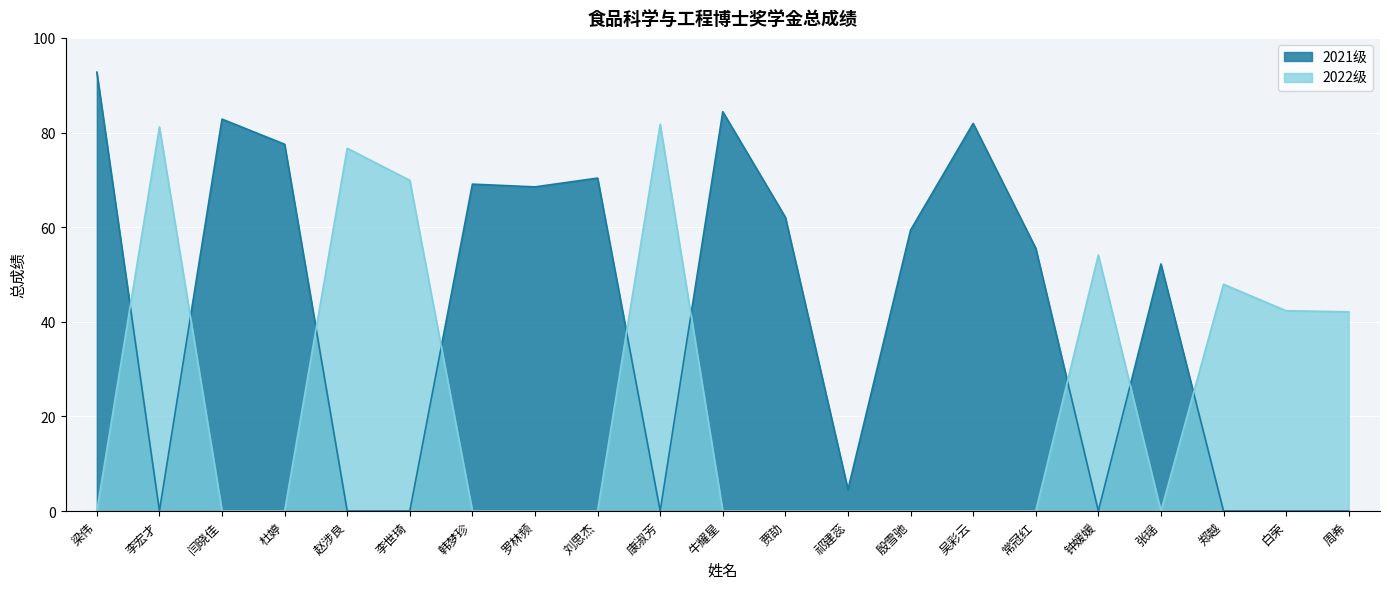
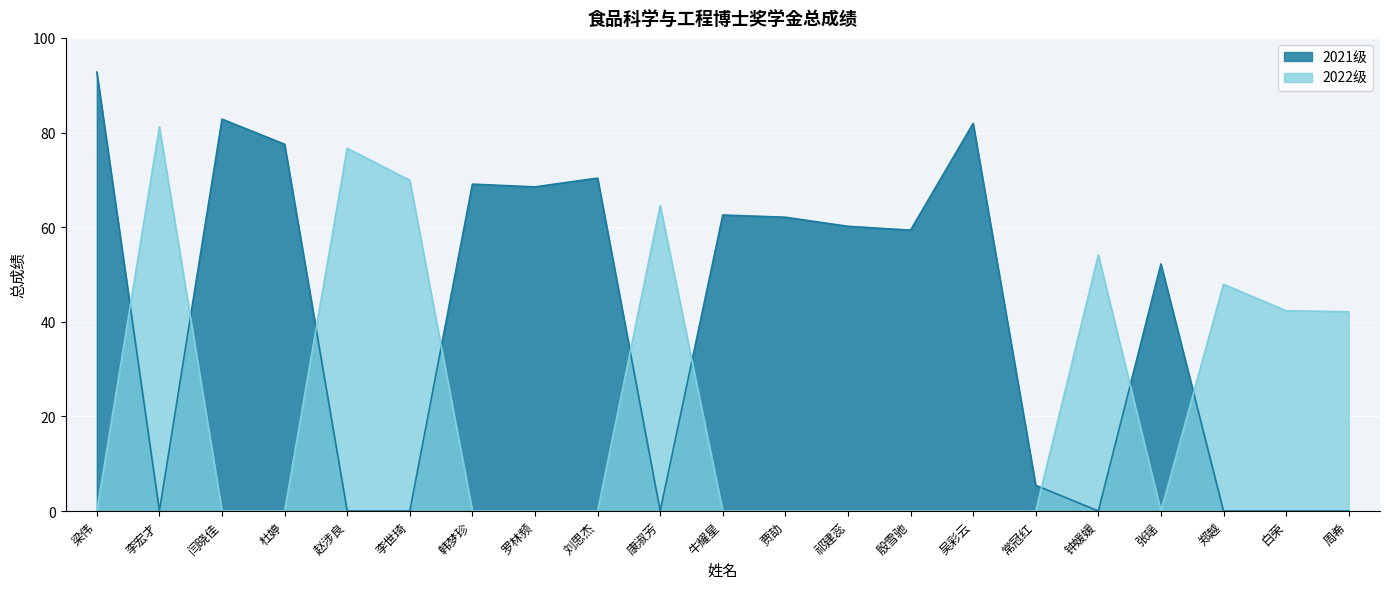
  {
    "2021级": {
      "梁伟": 93,
      "李宏才": 0,
      "闫晓佳": 83,
      "杜婷": 78,
      "赵涉良": 0,
      "李世琦": 0,
      "韩梦珍": 69,
      "罗林频": 69,
      "刘思杰": 70,
      "康淑芳": 0,
-     "牛耀星": 84,
+     "牛耀星": 63,
      "贾劼": 62,
-     "祁建蕊": 5,
+     "祁建蕊": 60,
      "殷雪驰": 59,
      "吴彩云": 82,
-     "常冠红": 56,
+     "常冠红": 5,
      "钟媛媛": 0,
      "张瑶": 52,
      "郑越": 0,
      "白荣": 0,
      "周希": 0
    },
    "2022级": {
      "梁伟": 0,
      "李宏才": 81,
      "闫晓佳": 0,
      "杜婷": 0,
      "赵涉良": 77,
      "李世琦": 70,
      "韩梦珍": 0,
      "罗林频": 0,
      "刘思杰": 0,
-     "康淑芳": 82,
+     "康淑芳": 65,
      "牛耀星": 0,
      "贾劼": 0,
      "祁建蕊": 0,
      "殷雪驰": 0,
      "吴彩云": 0,
      "常冠红": 0,
      "钟媛媛": 54,
      "张瑶": 0,
      "郑越": 48,
      "白荣": 42,
      "周希": 42
    }
  }
